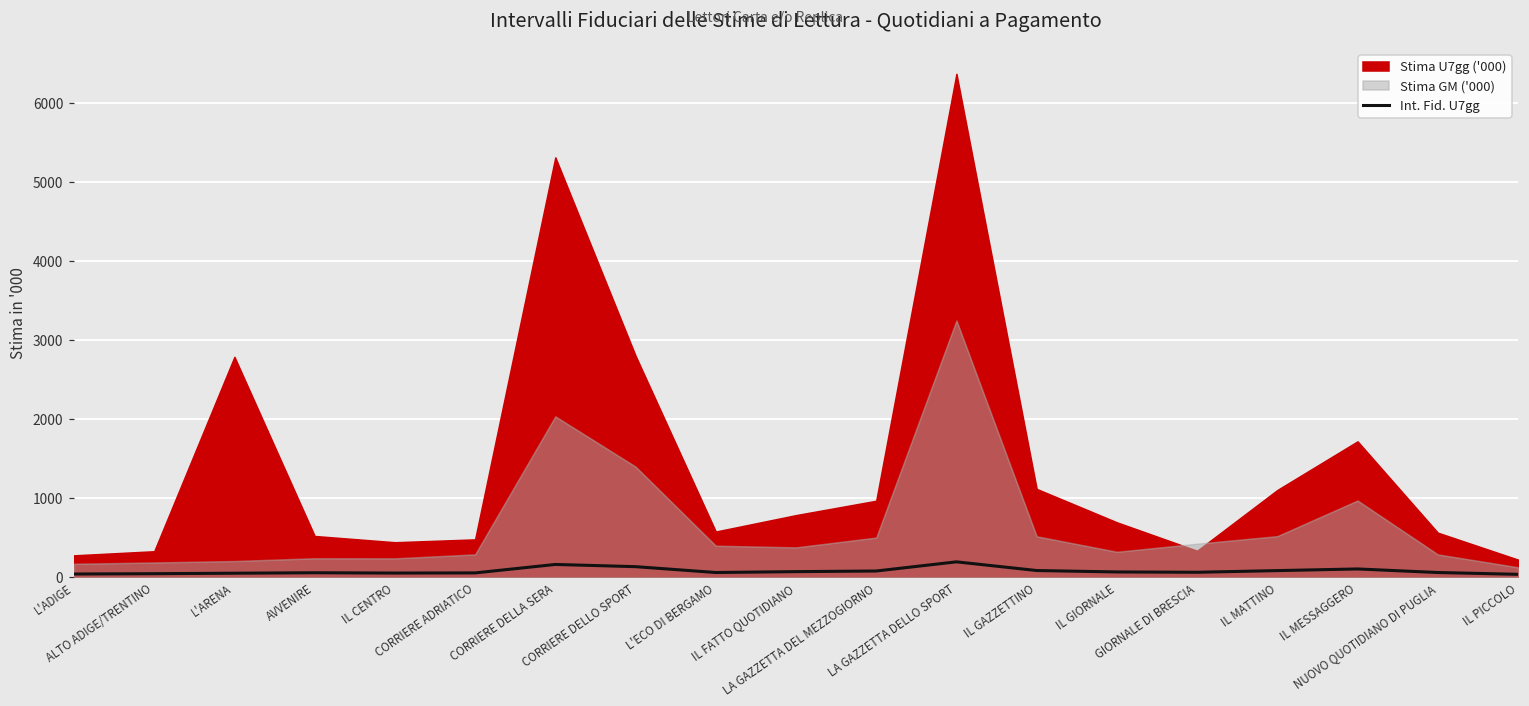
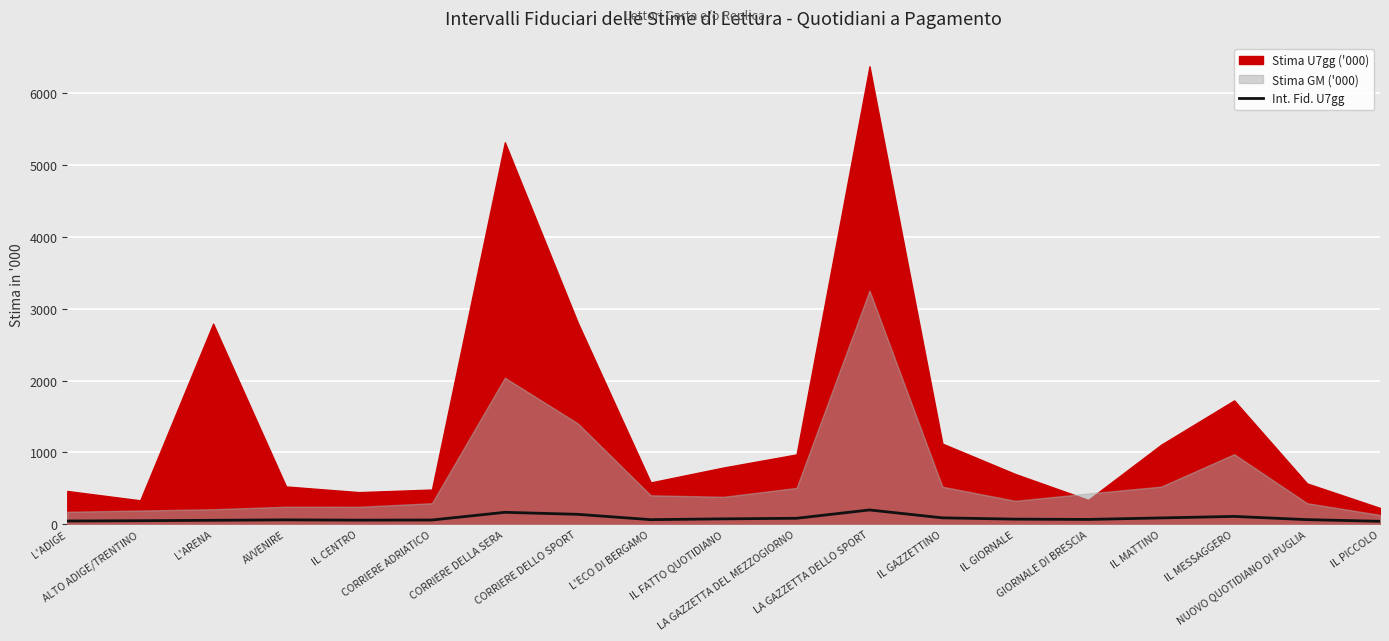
  {
    "Stima U7gg ('000)": {
-     "L'ADIGE": 300,
+     "L'ADIGE": 500,
      "ALTO ADIGE/TRENTINO": 300,
      "L'ARENA": 2800,
      "AVVENIRE": 500,
      "IL CENTRO": 400,
      "CORRIERE ADRIATICO": 500,
      "CORRIERE DELLA SERA": 5300,
      "CORRIERE DELLO SPORT": 2800,
      "L'ECO DI BERGAMO": 600,
      "IL FATTO QUOTIDIANO": 800,
      "LA GAZZETTA DEL MEZZOGIORNO": 1000,
      "LA GAZZETTA DELLO SPORT": 6400,
      "IL GAZZETTINO": 1100,
      "IL GIORNALE": 700,
      "GIORNALE DI BRESCIA": 300,
      "IL MATTINO": 1100,
      "IL MESSAGGERO": 1700,
      "NUOVO QUOTIDIANO DI PUGLIA": 600,
      "IL PICCOLO": 200
    },
    "Int. Fid. U7gg": {
      "L'ADIGE": 0,
      "ALTO ADIGE/TRENTINO": 0,
      "L'ARENA": 100,
      "AVVENIRE": 100,
      "IL CENTRO": 100,
      "CORRIERE ADRIATICO": 100,
      "CORRIERE DELLA SERA": 200,
      "CORRIERE DELLO SPORT": 100,
      "L'ECO DI BERGAMO": 100,
      "IL FATTO QUOTIDIANO": 100,
      "LA GAZZETTA DEL MEZZOGIORNO": 100,
      "LA GAZZETTA DELLO SPORT": 200,
      "IL GAZZETTINO": 100,
      "IL GIORNALE": 100,
      "GIORNALE DI BRESCIA": 100,
      "IL MATTINO": 100,
      "IL MESSAGGERO": 100,
      "NUOVO QUOTIDIANO DI PUGLIA": 100,
      "IL PICCOLO": 0
    },
    "Stima GM ('000)": {
      "L'ADIGE": 200,
      "ALTO ADIGE/TRENTINO": 200,
      "L'ARENA": 200,
      "AVVENIRE": 200,
      "IL CENTRO": 200,
      "CORRIERE ADRIATICO": 300,
      "CORRIERE DELLA SERA": 2000,
      "CORRIERE DELLO SPORT": 1400,
      "L'ECO DI BERGAMO": 400,
      "IL FATTO QUOTIDIANO": 400,
      "LA GAZZETTA DEL MEZZOGIORNO": 500,
      "LA GAZZETTA DELLO SPORT": 3300,
      "IL GAZZETTINO": 500,
      "IL GIORNALE": 300,
      "GIORNALE DI BRESCIA": 400,
      "IL MATTINO": 500,
      "IL MESSAGGERO": 1000,
      "NUOVO QUOTIDIANO DI PUGLIA": 300,
      "IL PICCOLO": 100
    }
  }
